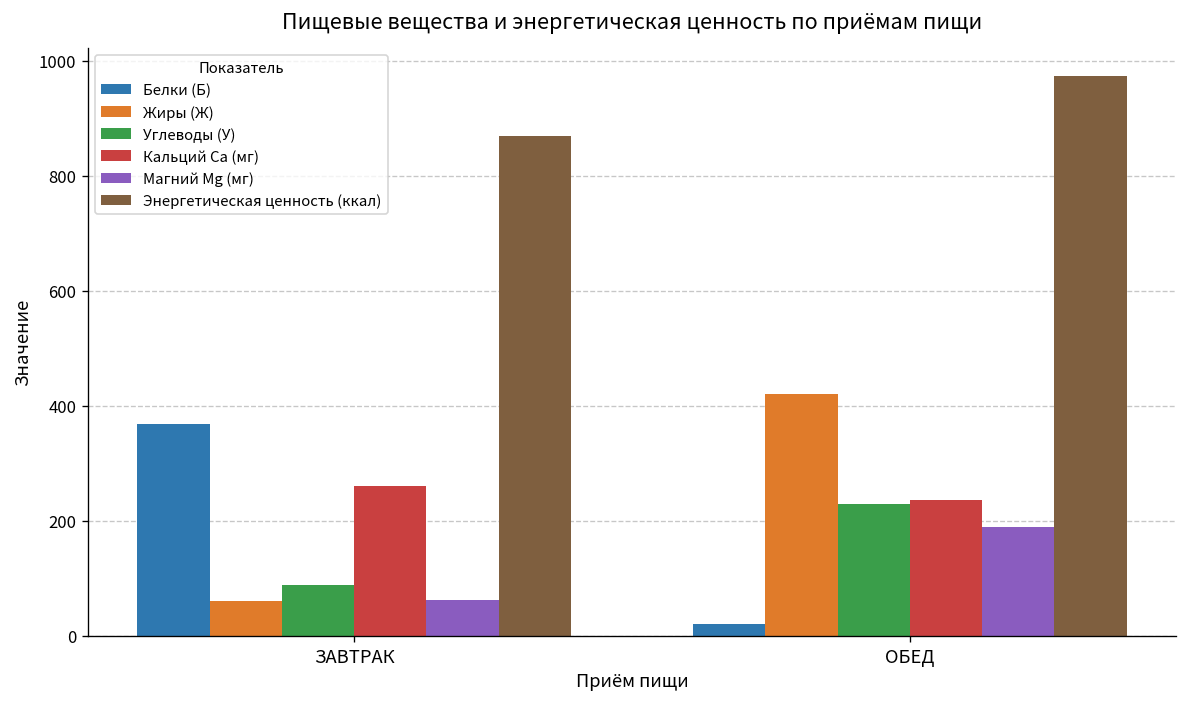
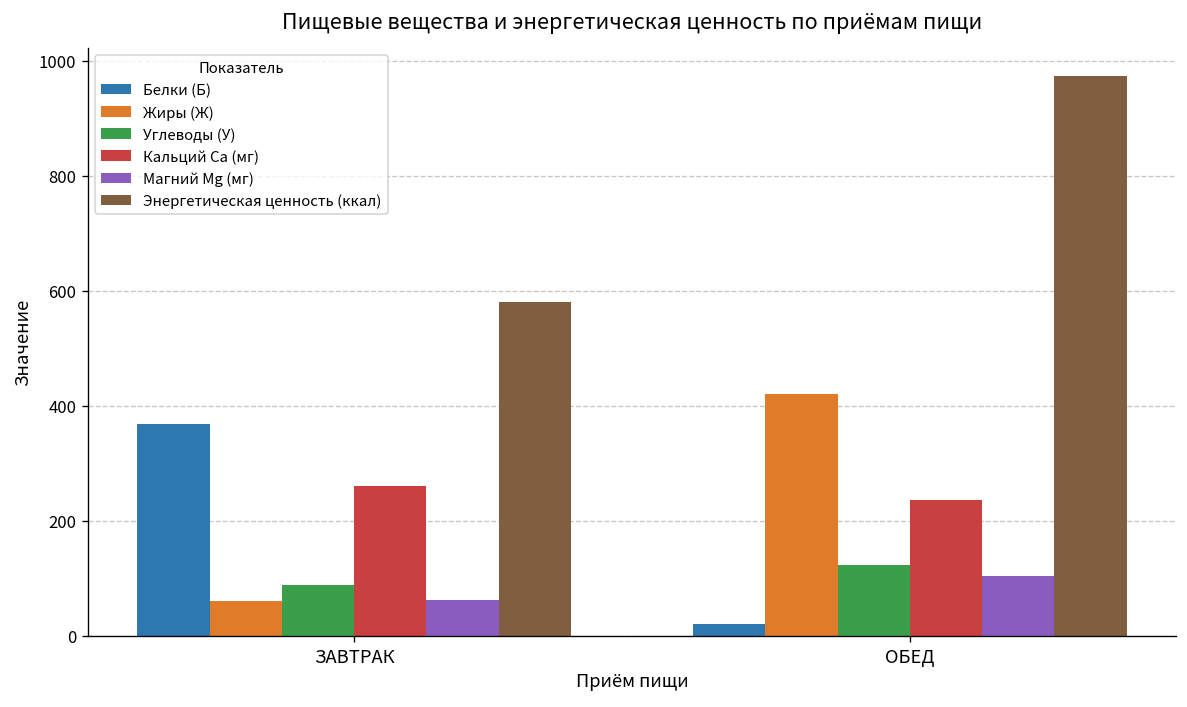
  {
    "Белки (Б)": {
      "ЗАВТРАК": 370,
      "ОБЕД": 20
    },
    "Жиры (Ж)": {
      "ЗАВТРАК": 60,
      "ОБЕД": 420
    },
    "Углеводы (У)": {
      "ЗАВТРАК": 90,
-     "ОБЕД": 230
+     "ОБЕД": 120
    },
    "Кальций Ca (мг)": {
      "ЗАВТРАК": 260,
      "ОБЕД": 240
    },
    "Магний Mg (мг)": {
      "ЗАВТРАК": 60,
-     "ОБЕД": 190
+     "ОБЕД": 100
    },
    "Энергетическая ценность (ккал)": {
-     "ЗАВТРАК": 870,
+     "ЗАВТРАК": 580,
      "ОБЕД": 970
    }
  }
